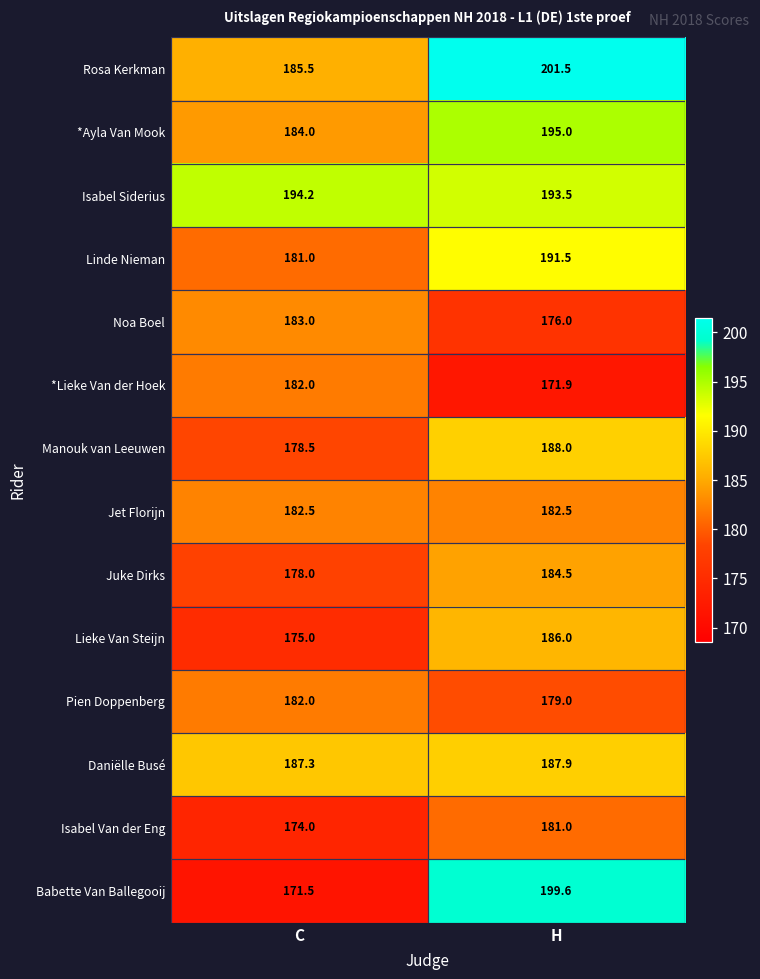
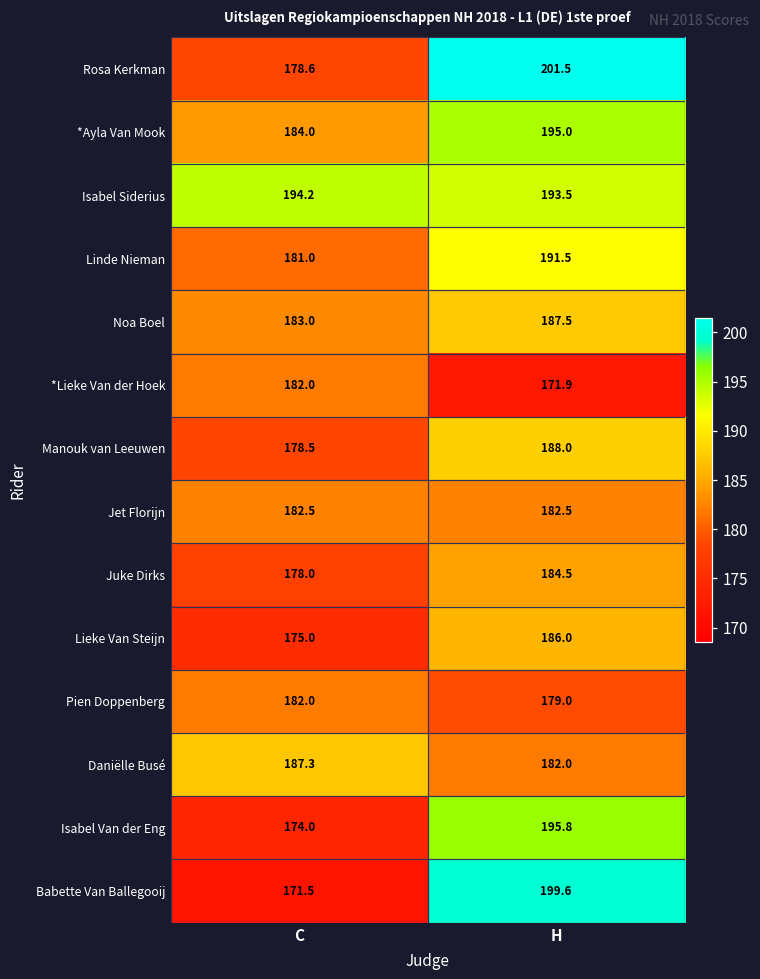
  {
    "Rosa Kerkman": {
-     "C": 185.5,
+     "C": 178.6,
      "H": 201.5
    },
    "*Ayla Van Mook": {
      "C": 184.0,
      "H": 195.0
    },
    "Isabel Siderius": {
      "C": 194.2,
      "H": 193.5
    },
    "Linde Nieman": {
      "C": 181.0,
      "H": 191.5
    },
    "Noa Boel": {
      "C": 183.0,
-     "H": 176.0
+     "H": 187.5
    },
    "*Lieke Van der Hoek": {
      "C": 182.0,
      "H": 171.9
    },
    "Manouk van Leeuwen": {
      "C": 178.5,
      "H": 188.0
    },
    "Jet Florijn": {
      "C": 182.5,
      "H": 182.5
    },
    "Juke Dirks": {
      "C": 178.0,
      "H": 184.5
    },
    "Lieke Van Steijn": {
      "C": 175.0,
      "H": 186.0
    },
    "Pien Doppenberg": {
      "C": 182.0,
      "H": 179.0
    },
    "Daniëlle Busé": {
      "C": 187.3,
-     "H": 187.9
+     "H": 182.0
    },
    "Isabel Van der Eng": {
      "C": 174.0,
-     "H": 181.0
+     "H": 195.8
    },
    "Babette Van Ballegooij": {
      "C": 171.5,
      "H": 199.6
    }
  }
